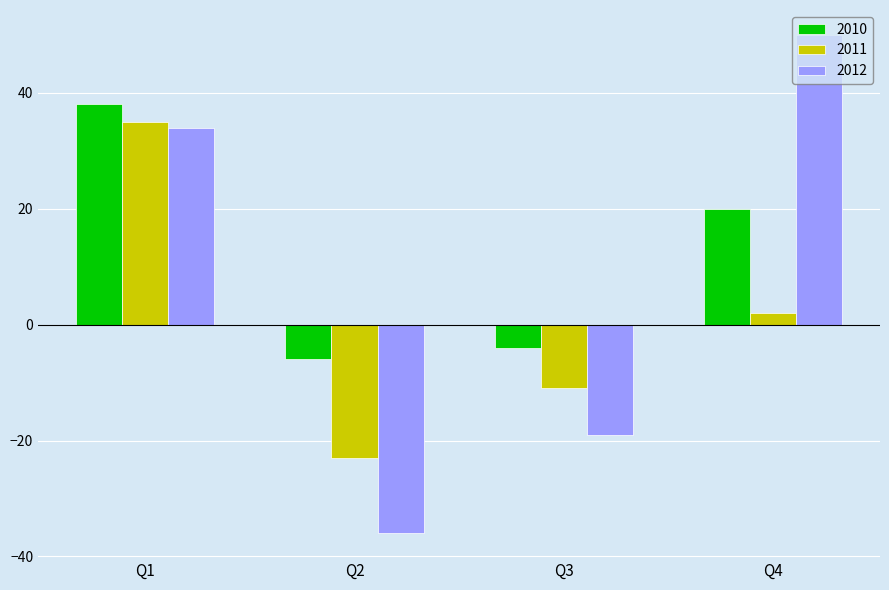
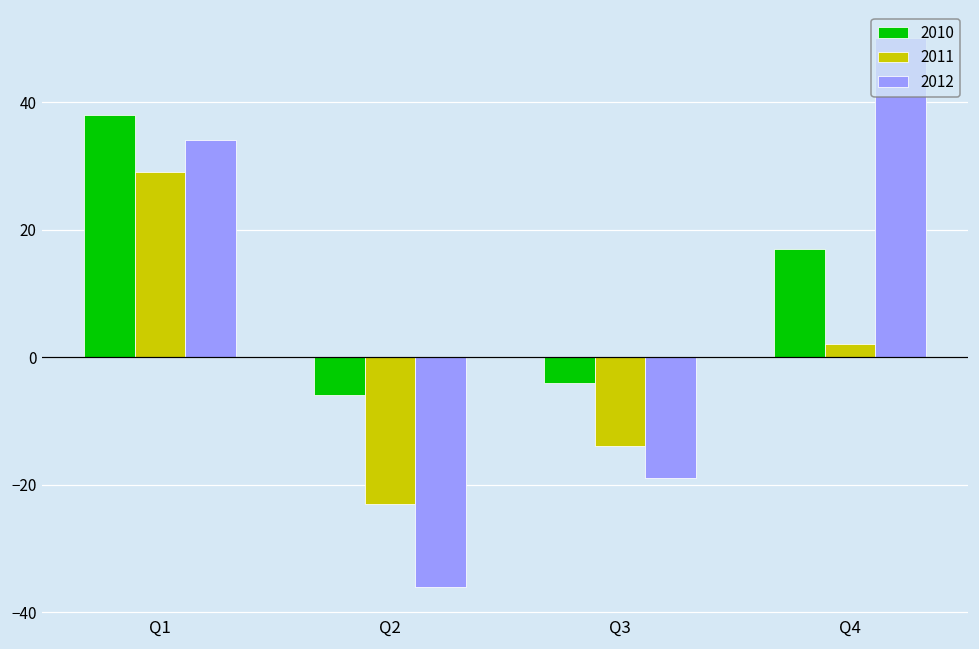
  {
    "2010": {
      "Q1": 38,
      "Q2": -6,
      "Q3": -4,
-     "Q4": 20
+     "Q4": 17
    },
    "2011": {
-     "Q1": 35,
+     "Q1": 29,
      "Q2": -23,
-     "Q3": -11,
+     "Q3": -14,
      "Q4": 2
    },
    "2012": {
      "Q1": 34,
      "Q2": -36,
      "Q3": -19
    }
  }
